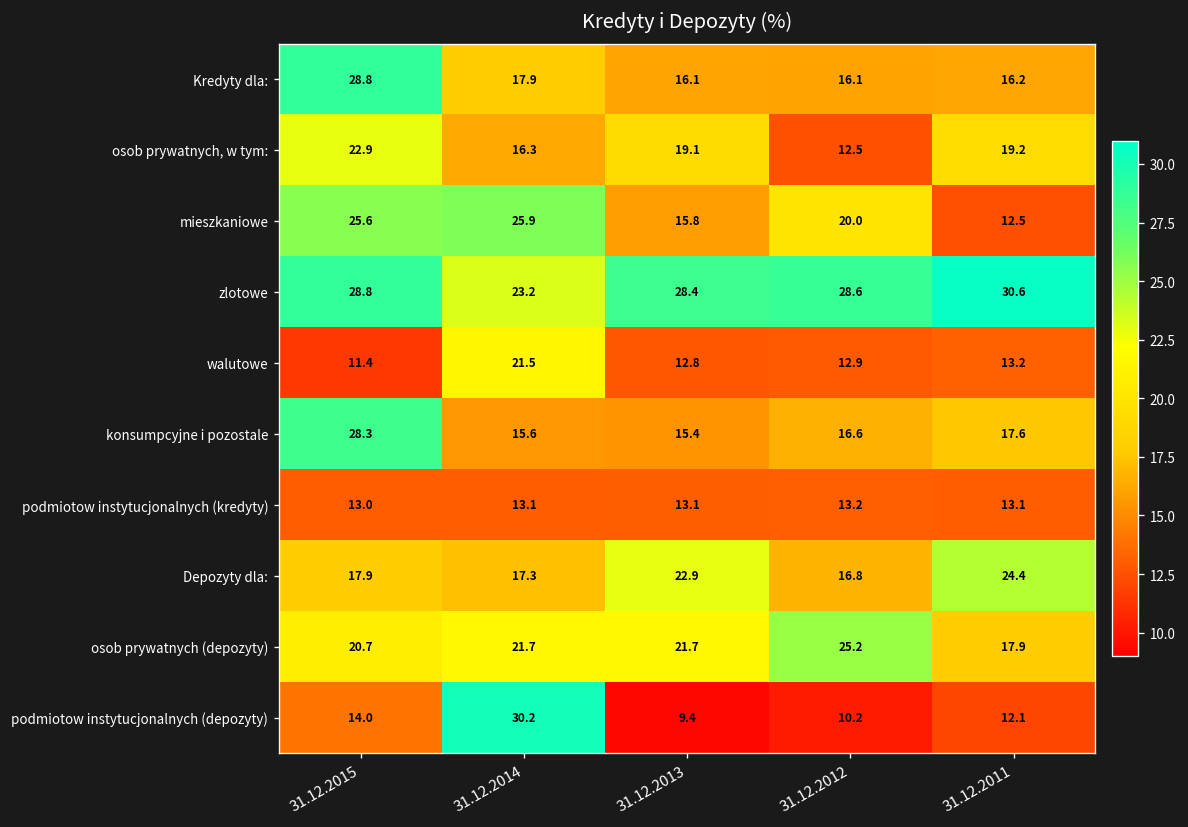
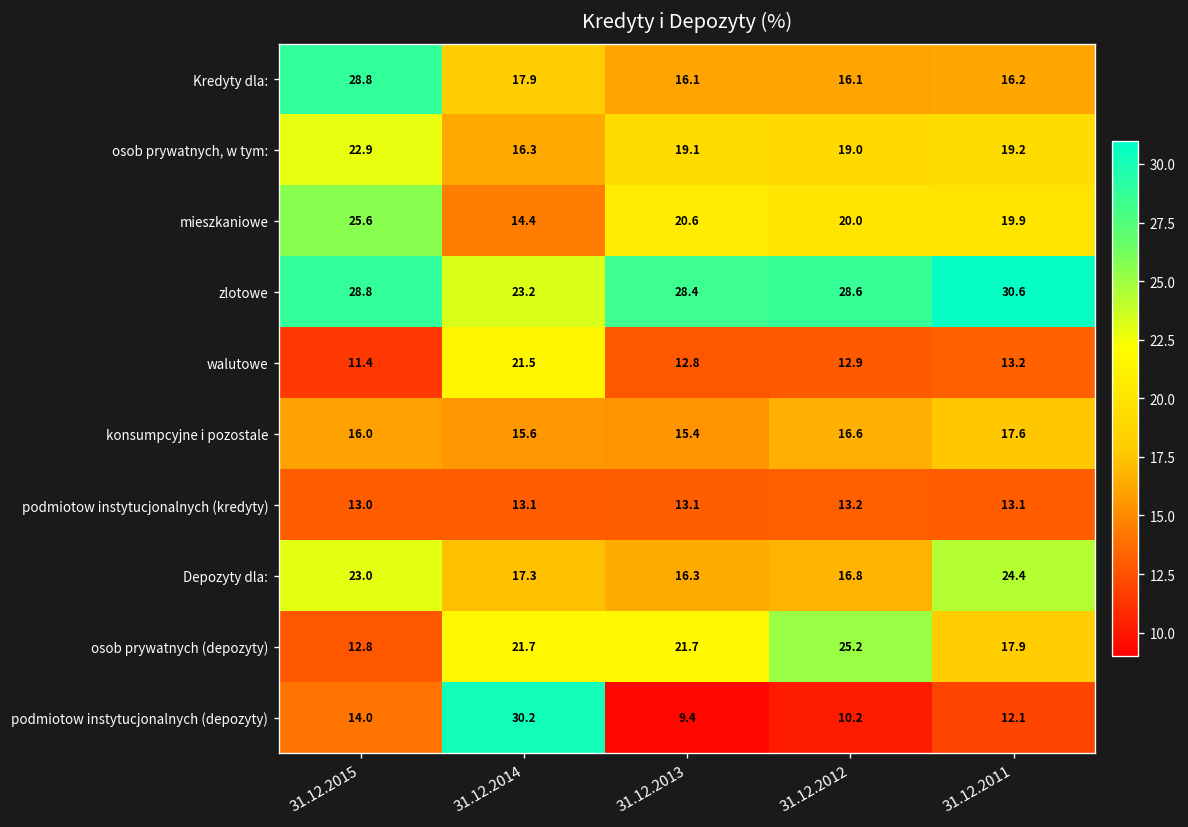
  {
    "Kredyty dla:": {
      "31.12.2015": 28.8,
      "31.12.2014": 17.9,
      "31.12.2013": 16.1,
      "31.12.2012": 16.1,
      "31.12.2011": 16.2
    },
    "osob prywatnych, w tym:": {
      "31.12.2015": 22.9,
      "31.12.2014": 16.3,
      "31.12.2013": 19.1,
-     "31.12.2012": 12.5,
+     "31.12.2012": 19.0,
      "31.12.2011": 19.2
    },
    "mieszkaniowe": {
      "31.12.2015": 25.6,
-     "31.12.2014": 25.9,
-     "31.12.2013": 15.8,
+     "31.12.2014": 14.4,
+     "31.12.2013": 20.6,
      "31.12.2012": 20.0,
-     "31.12.2011": 12.5
+     "31.12.2011": 19.9
    },
    "zlotowe": {
      "31.12.2015": 28.8,
      "31.12.2014": 23.2,
      "31.12.2013": 28.4,
      "31.12.2012": 28.6,
      "31.12.2011": 30.6
    },
    "walutowe": {
      "31.12.2015": 11.4,
      "31.12.2014": 21.5,
      "31.12.2013": 12.8,
      "31.12.2012": 12.9,
      "31.12.2011": 13.2
    },
    "konsumpcyjne i pozostale": {
-     "31.12.2015": 28.3,
+     "31.12.2015": 16.0,
      "31.12.2014": 15.6,
      "31.12.2013": 15.4,
      "31.12.2012": 16.6,
      "31.12.2011": 17.6
    },
    "podmiotow instytucjonalnych (kredyty)": {
      "31.12.2015": 13.0,
      "31.12.2014": 13.1,
      "31.12.2013": 13.1,
      "31.12.2012": 13.2,
      "31.12.2011": 13.1
    },
    "Depozyty dla:": {
-     "31.12.2015": 17.9,
+     "31.12.2015": 23.0,
      "31.12.2014": 17.3,
-     "31.12.2013": 22.9,
+     "31.12.2013": 16.3,
      "31.12.2012": 16.8,
      "31.12.2011": 24.4
    },
    "osob prywatnych (depozyty)": {
-     "31.12.2015": 20.7,
+     "31.12.2015": 12.8,
      "31.12.2014": 21.7,
      "31.12.2013": 21.7,
      "31.12.2012": 25.2,
      "31.12.2011": 17.9
    },
    "podmiotow instytucjonalnych (depozyty)": {
      "31.12.2015": 14.0,
      "31.12.2014": 30.2,
      "31.12.2013": 9.4,
      "31.12.2012": 10.2,
      "31.12.2011": 12.1
    }
  }
